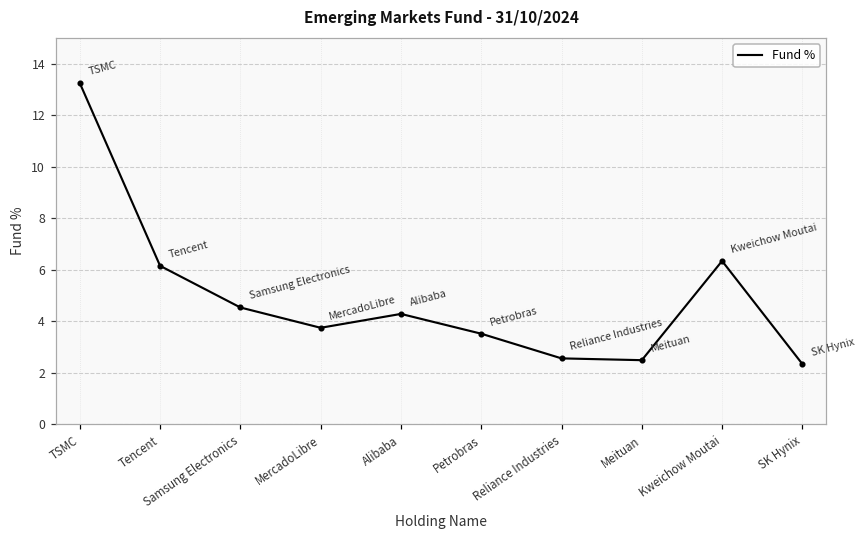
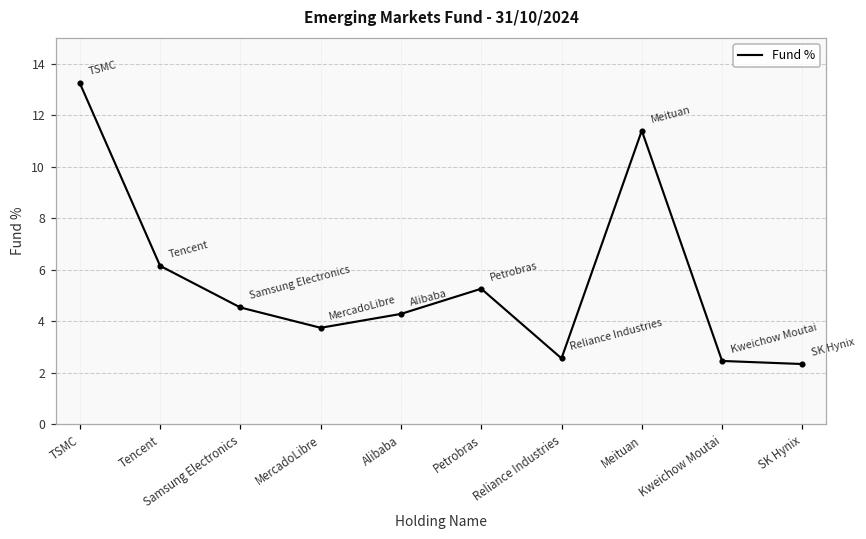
  {
    "TSMC": 13.3,
    "Tencent": 6.2,
    "Samsung Electronics": 4.5,
    "MercadoLibre": 3.7,
    "Alibaba": 4.3,
-   "Petrobras": 3.5,
+   "Petrobras": 5.3,
    "Reliance Industries": 2.6,
-   "Meituan": 2.5,
-   "Kweichow Moutai": 6.3,
+   "Meituan": 11.4,
+   "Kweichow Moutai": 2.5,
    "SK Hynix": 2.3
  }
